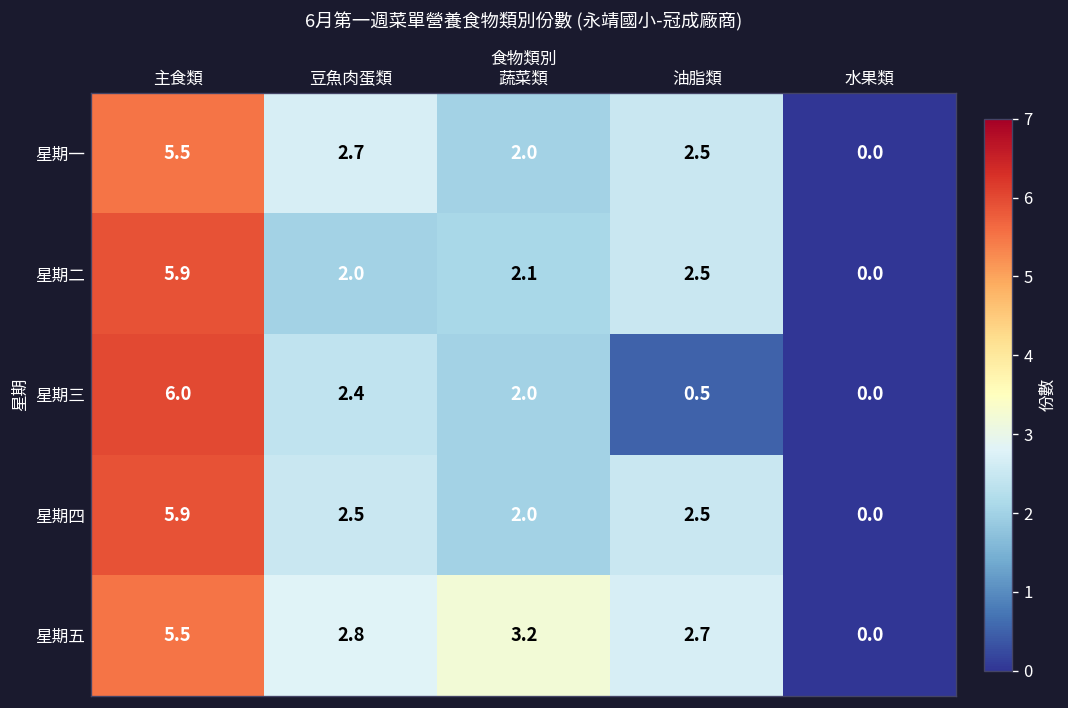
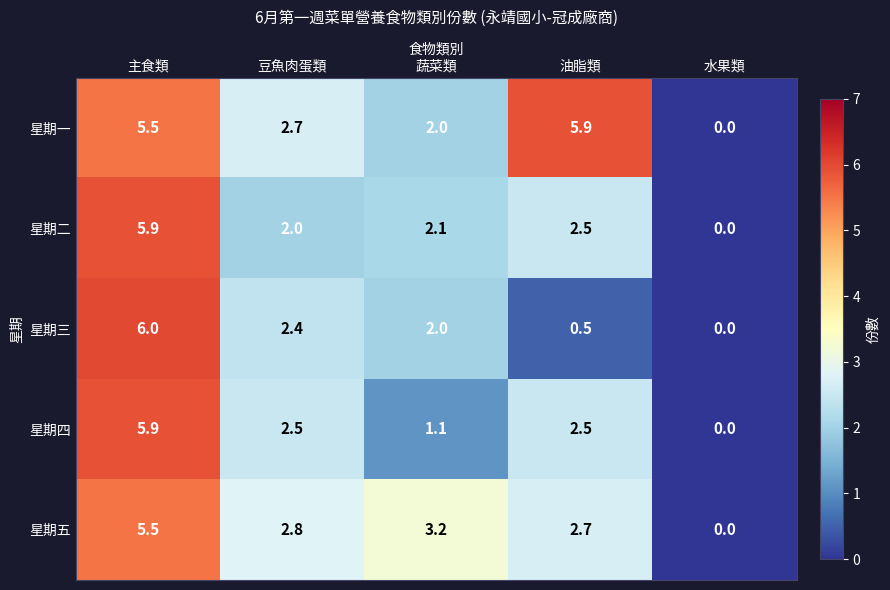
  {
    "星期一": {
      "主食類": 5.5,
      "豆魚肉蛋類": 2.7,
      "蔬菜類": 2.0,
-     "油脂類": 2.5,
+     "油脂類": 5.9,
      "水果類": 0.0
    },
    "星期二": {
      "主食類": 5.9,
      "豆魚肉蛋類": 2.0,
      "蔬菜類": 2.1,
      "油脂類": 2.5,
      "水果類": 0.0
    },
    "星期三": {
      "主食類": 6.0,
      "豆魚肉蛋類": 2.4,
      "蔬菜類": 2.0,
      "油脂類": 0.5,
      "水果類": 0.0
    },
    "星期四": {
      "主食類": 5.9,
      "豆魚肉蛋類": 2.5,
-     "蔬菜類": 2.0,
+     "蔬菜類": 1.1,
      "油脂類": 2.5,
      "水果類": 0.0
    },
    "星期五": {
      "主食類": 5.5,
      "豆魚肉蛋類": 2.8,
      "蔬菜類": 3.2,
      "油脂類": 2.7,
      "水果類": 0.0
    }
  }
